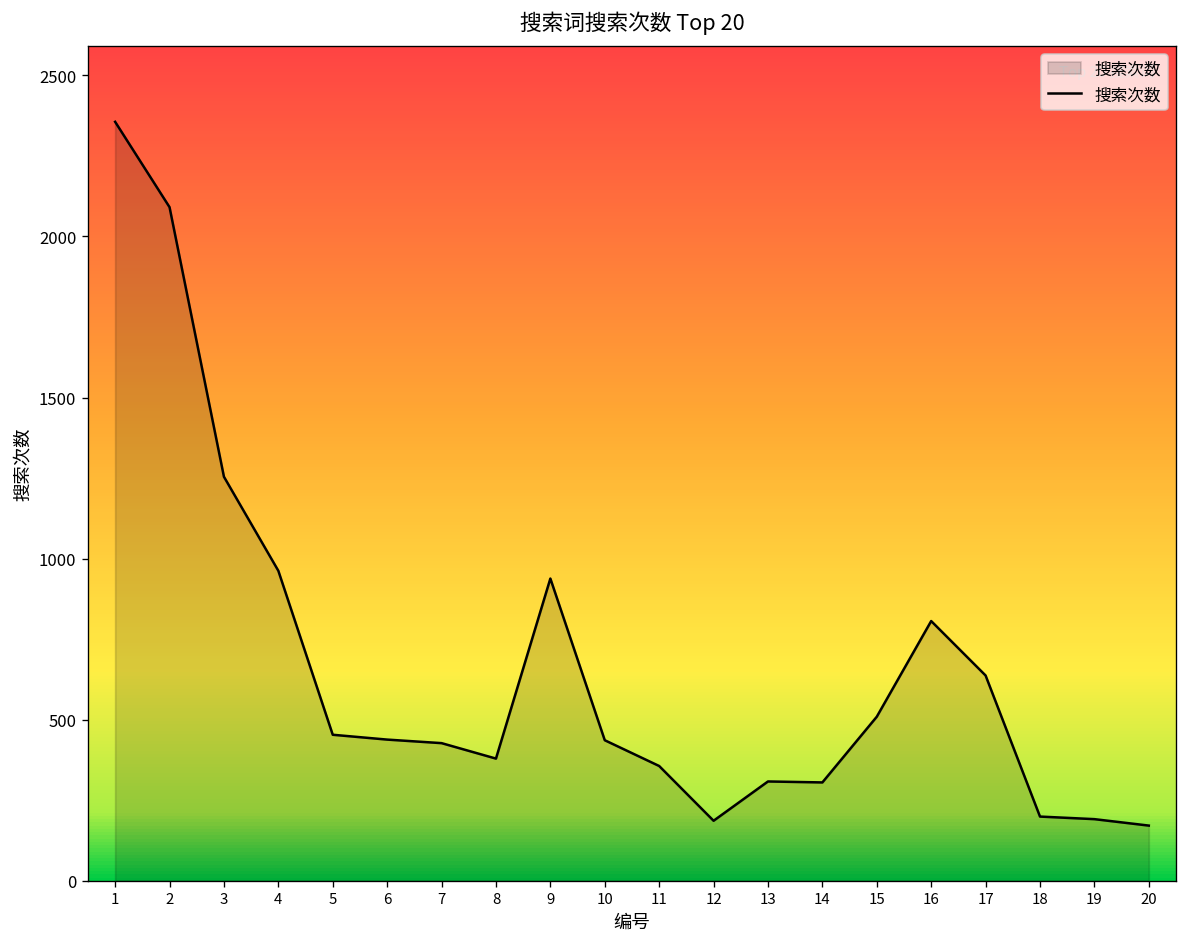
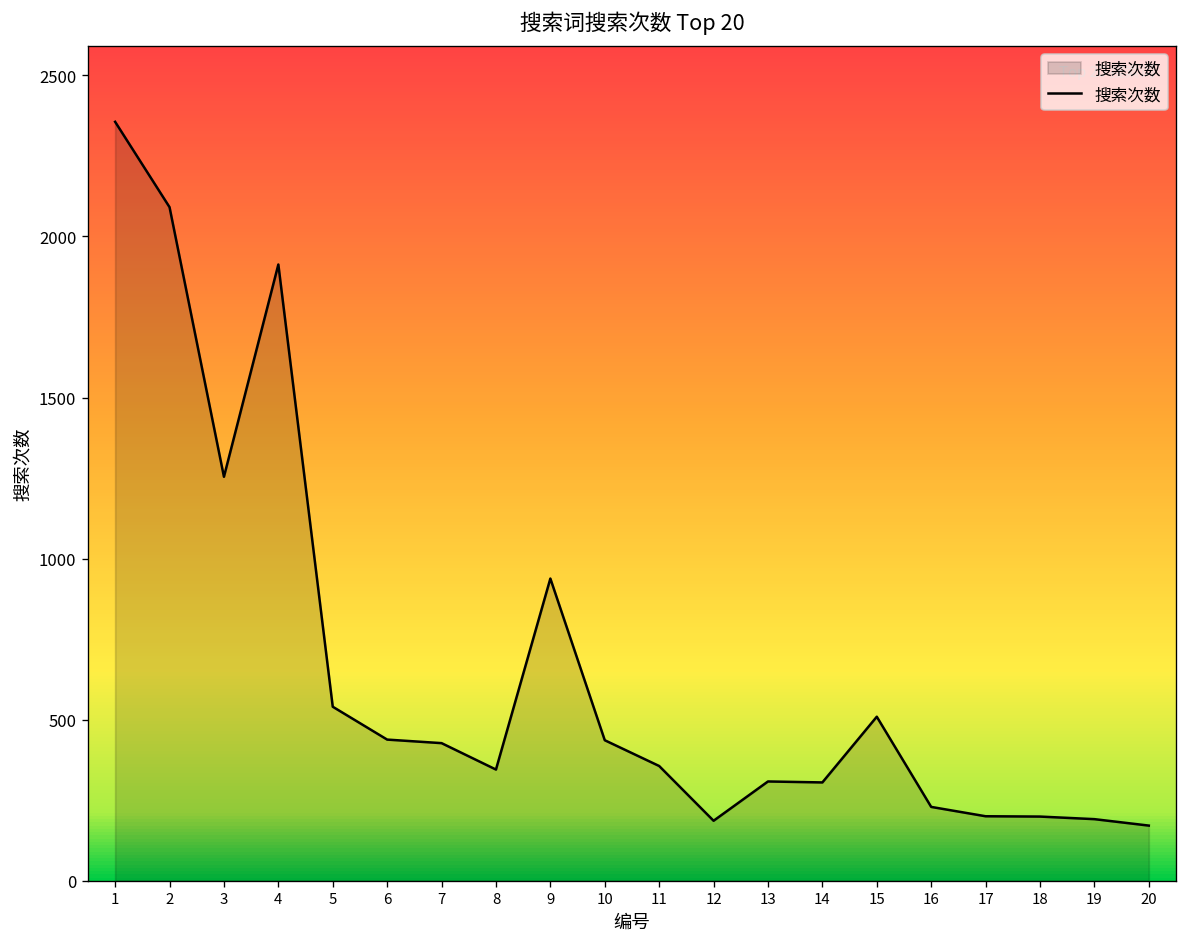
  {
    "1": 2360,
    "2": 2090,
    "3": 1250,
-   "4": 960,
-   "5": 450,
+   "4": 1910,
+   "5": 540,
    "6": 440,
    "7": 430,
-   "8": 380,
+   "8": 350,
    "9": 940,
    "10": 440,
    "11": 360,
    "12": 190,
    "13": 310,
    "14": 310,
    "15": 510,
-   "16": 810,
-   "17": 640,
+   "16": 230,
+   "17": 200,
    "18": 200,
    "19": 190,
    "20": 170
  }
